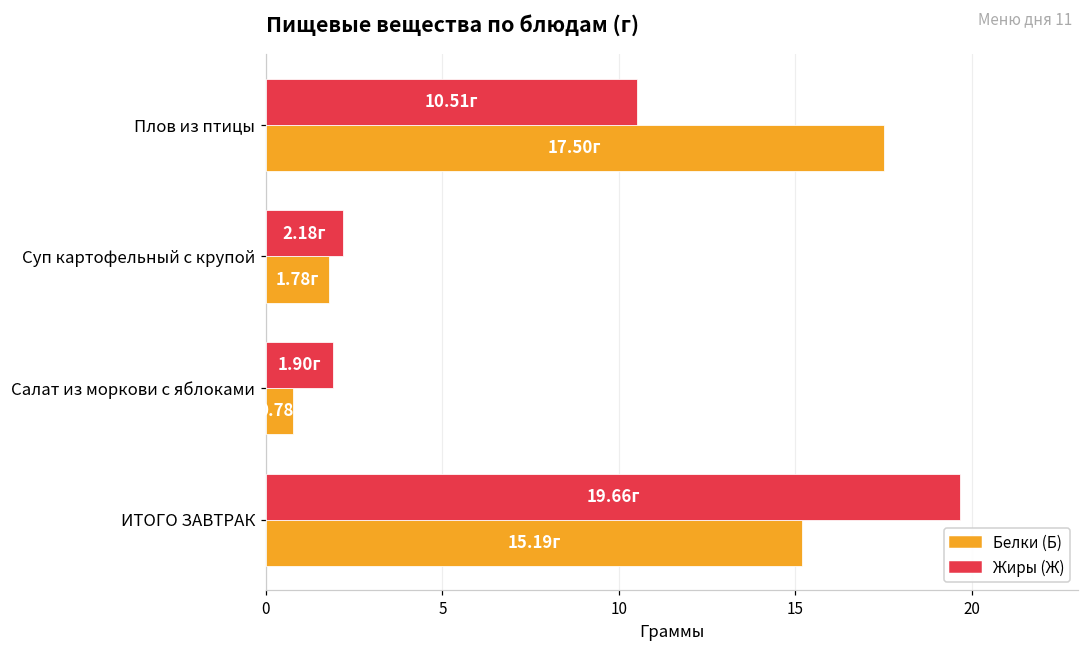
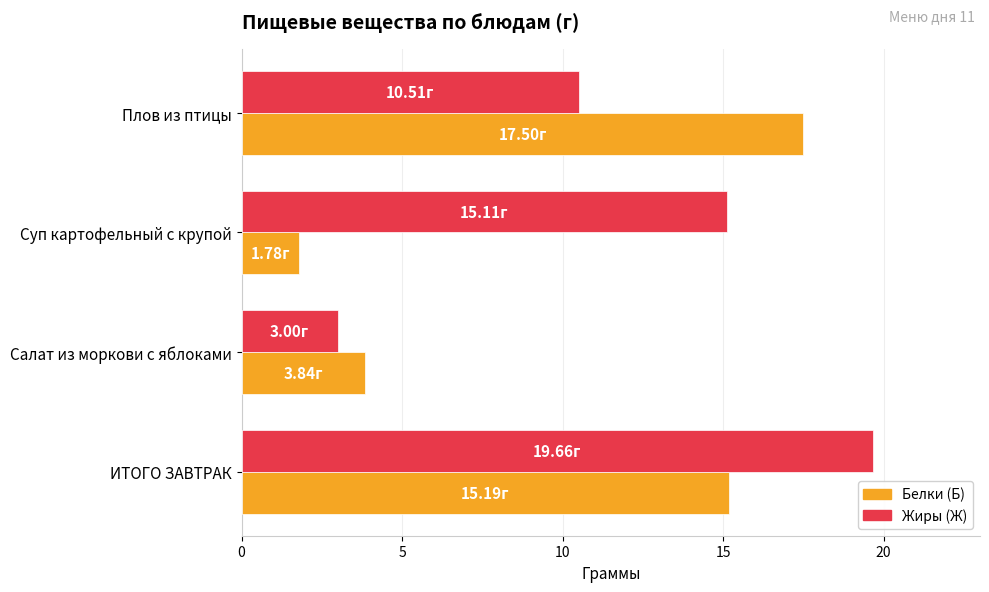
  {
    "Белки (Б)": {
      "Плов из птицы": "17.50г",
      "Суп картофельный с крупой": "1.78г",
-     "Салат из моркови с яблоками": "0.78г",
+     "Салат из моркови с яблоками": "3.84г",
      "ИТОГО ЗАВТРАК": "15.19г"
    },
    "Жиры (Ж)": {
      "Плов из птицы": "10.51г",
-     "Суп картофельный с крупой": "2.18г",
-     "Салат из моркови с яблоками": "1.90г",
+     "Суп картофельный с крупой": "15.11г",
+     "Салат из моркови с яблоками": "3.00г",
      "ИТОГО ЗАВТРАК": "19.66г"
    }
  }
